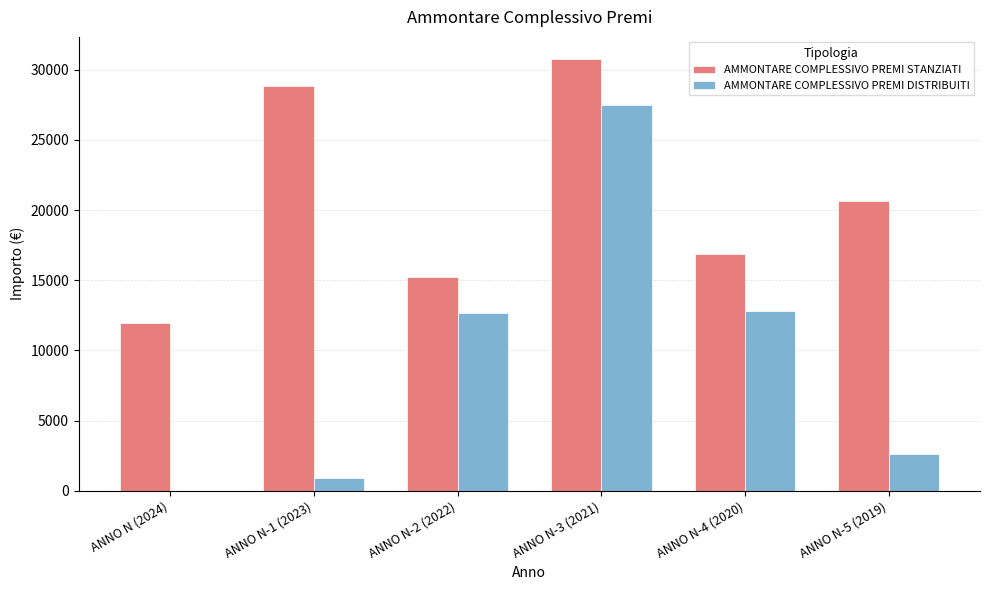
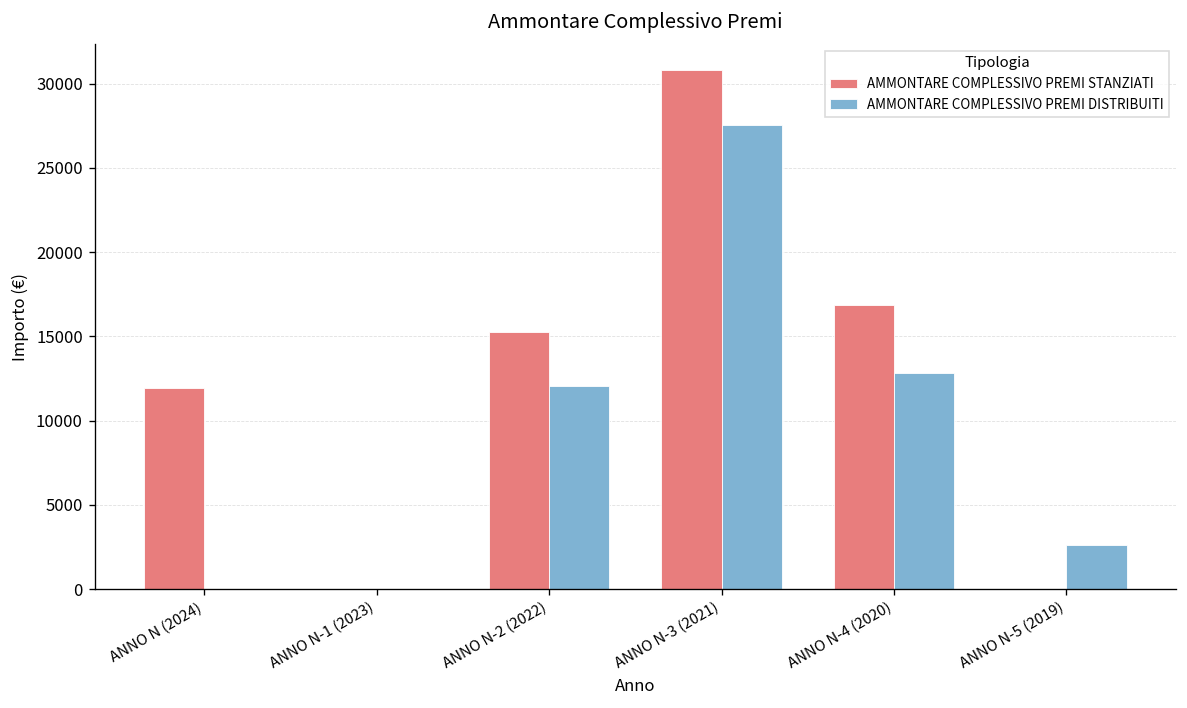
  {
    "AMMONTARE COMPLESSIVO PREMI STANZIATI": {
      "ANNO N (2024)": 11900,
-     "ANNO N-1 (2023)": 28800,
+     "ANNO N-1 (2023)": 0,
      "ANNO N-2 (2022)": 15200,
      "ANNO N-3 (2021)": 30800,
      "ANNO N-4 (2020)": 16900,
-     "ANNO N-5 (2019)": 20700
+     "ANNO N-5 (2019)": 0
    },
    "AMMONTARE COMPLESSIVO PREMI DISTRIBUITI": {
      "ANNO N (2024)": 0,
-     "ANNO N-1 (2023)": 900,
-     "ANNO N-2 (2022)": 12700,
+     "ANNO N-1 (2023)": 0,
+     "ANNO N-2 (2022)": 12100,
      "ANNO N-3 (2021)": 27500,
      "ANNO N-4 (2020)": 12800,
      "ANNO N-5 (2019)": 2600
    }
  }
